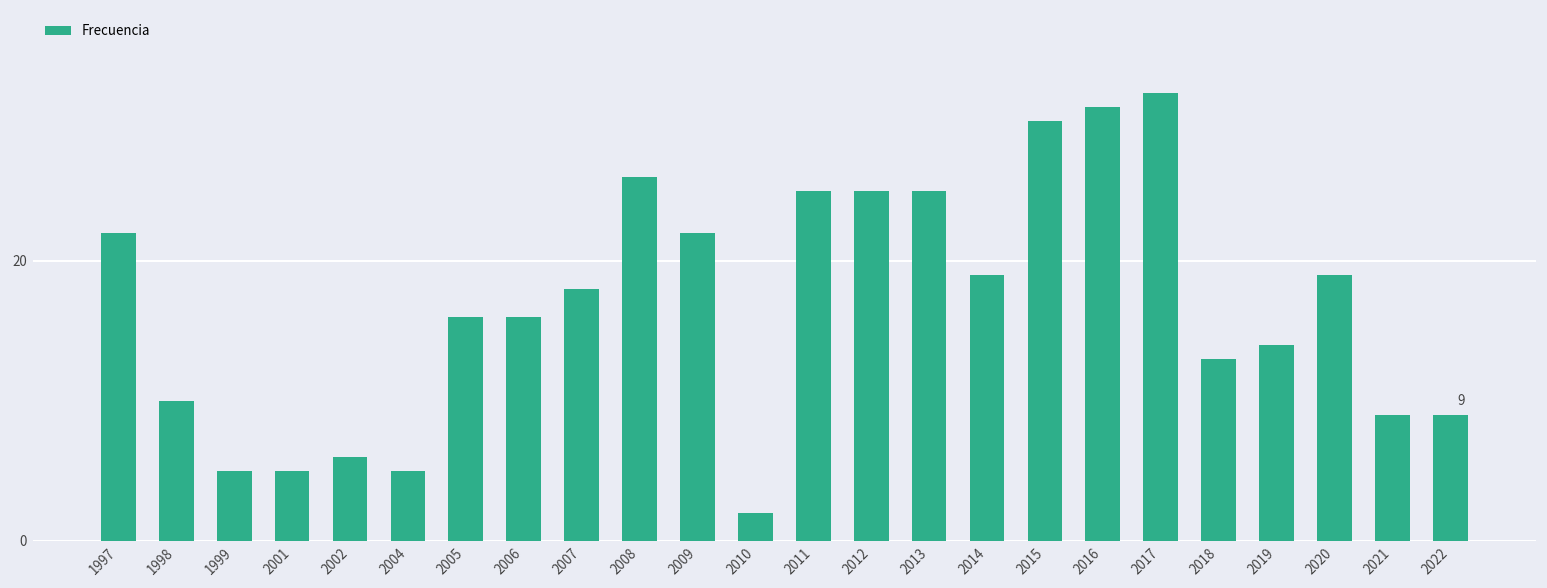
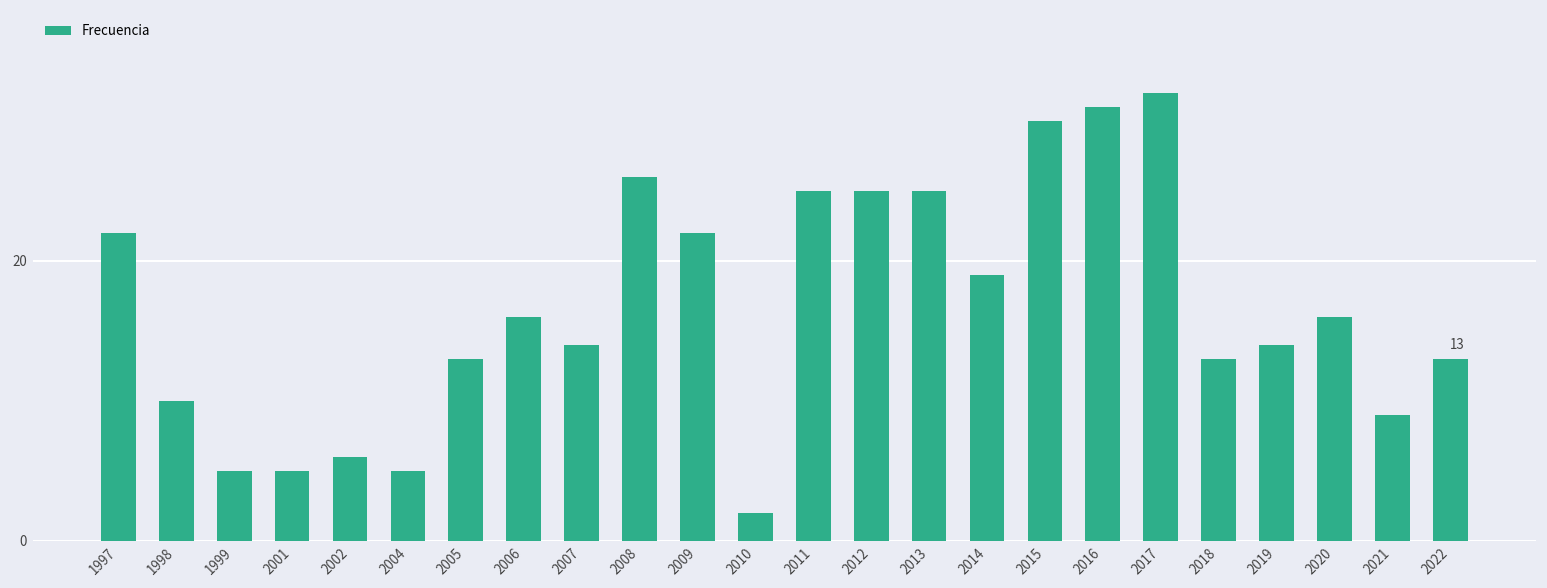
  {
-   "2005": 16,
-   "2007": 18,
-   "2020": 19,
-   "2022": 9
+   "2005": 13,
+   "2007": 14,
+   "2020": 16,
+   "2022": 13
  }
